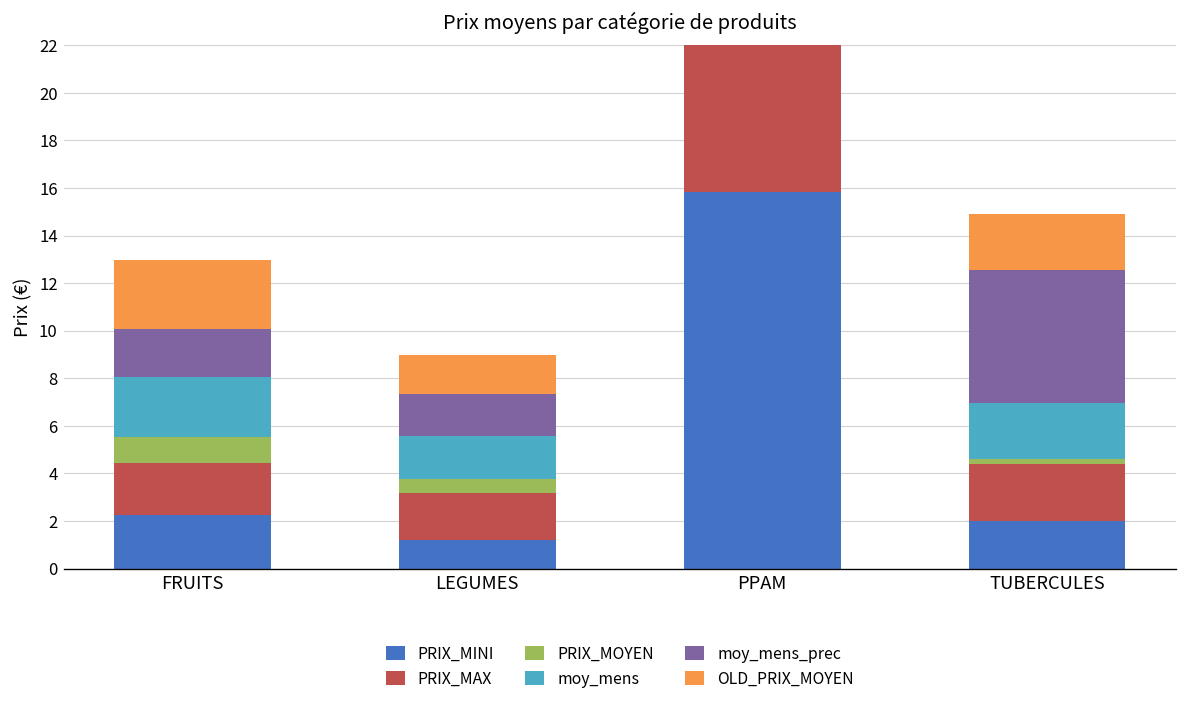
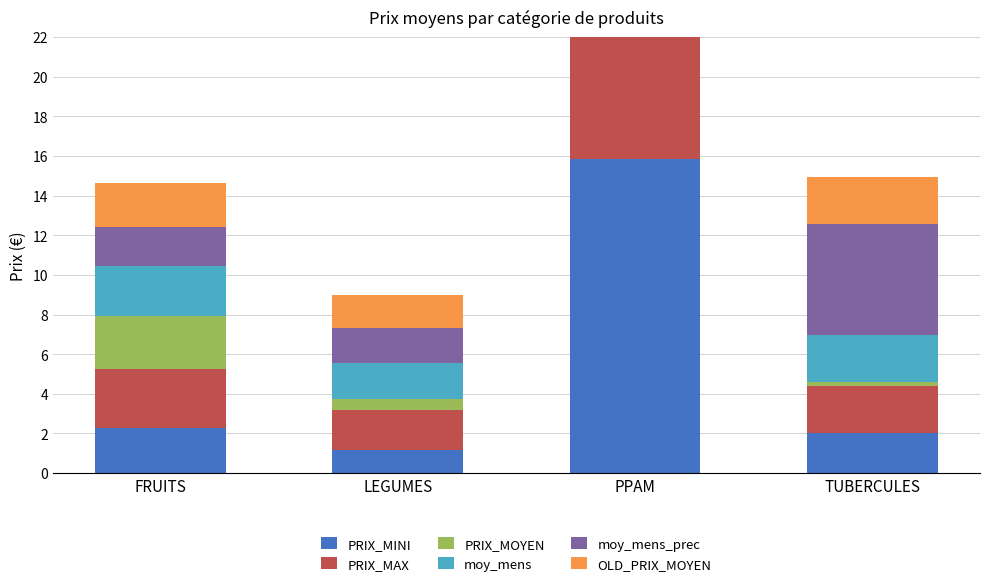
  {
    "PRIX_MAX": {
-     "FRUITS": 2.2,
+     "FRUITS": 3.0,
      "LEGUMES": 2.0,
      "TUBERCULES": 2.4
    },
    "PRIX_MOYEN": {
-     "FRUITS": 1.1,
+     "FRUITS": 2.7,
      "LEGUMES": 0.6,
      "TUBERCULES": 0.2
    },
    "moy_mens_prec": {
      "FRUITS": 2.0,
      "LEGUMES": 1.8,
      "TUBERCULES": 5.6
    },
    "OLD_PRIX_MOYEN": {
-     "FRUITS": 2.9,
+     "FRUITS": 2.2,
      "LEGUMES": 1.7,
      "TUBERCULES": 2.4
    }
  }
